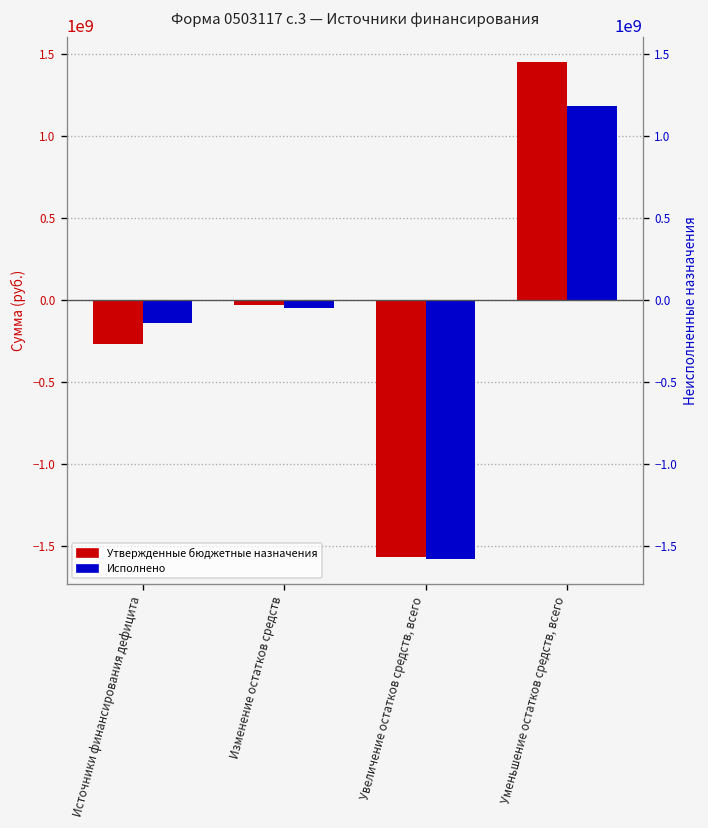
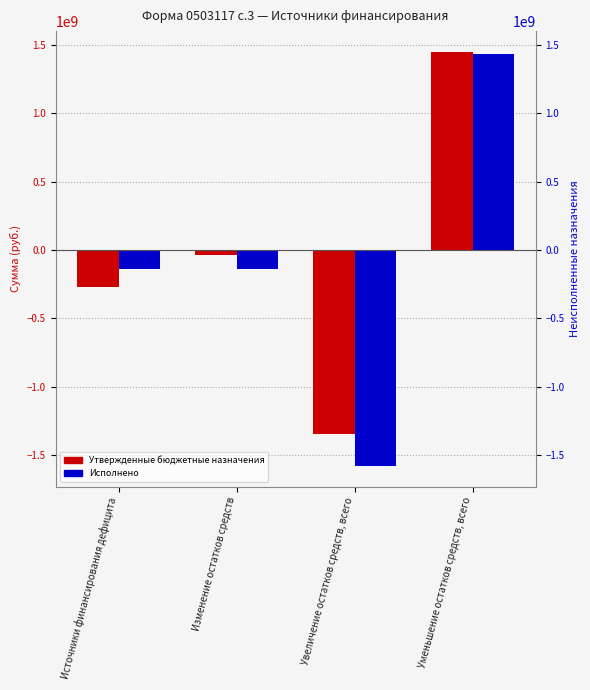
  {
    "Утвержденные бюджетные назначения": {
      "Источники финансирования дефицита": -270000000,
      "Изменение остатков средств": -30000000,
-     "Увеличение остатков средств, всего": -1570000000,
+     "Увеличение остатков средств, всего": -1340000000,
      "Уменьшение остатков средств, всего": 1450000000
    },
    "Исполнено": {
      "Источники финансирования дефицита": -140000000,
-     "Изменение остатков средств": -50000000,
+     "Изменение остатков средств": -140000000,
      "Увеличение остатков средств, всего": -1580000000,
-     "Уменьшение остатков средств, всего": 1180000000
+     "Уменьшение остатков средств, всего": 1440000000
    }
  }
